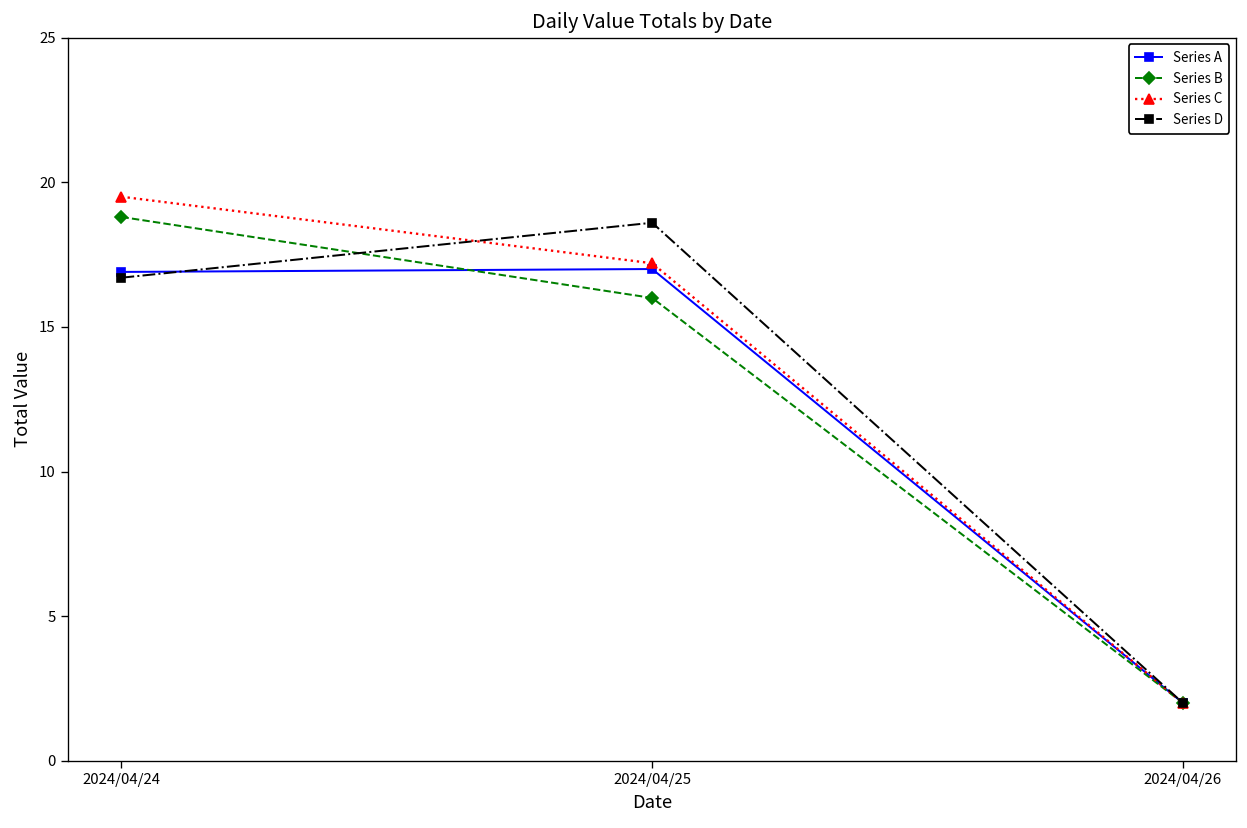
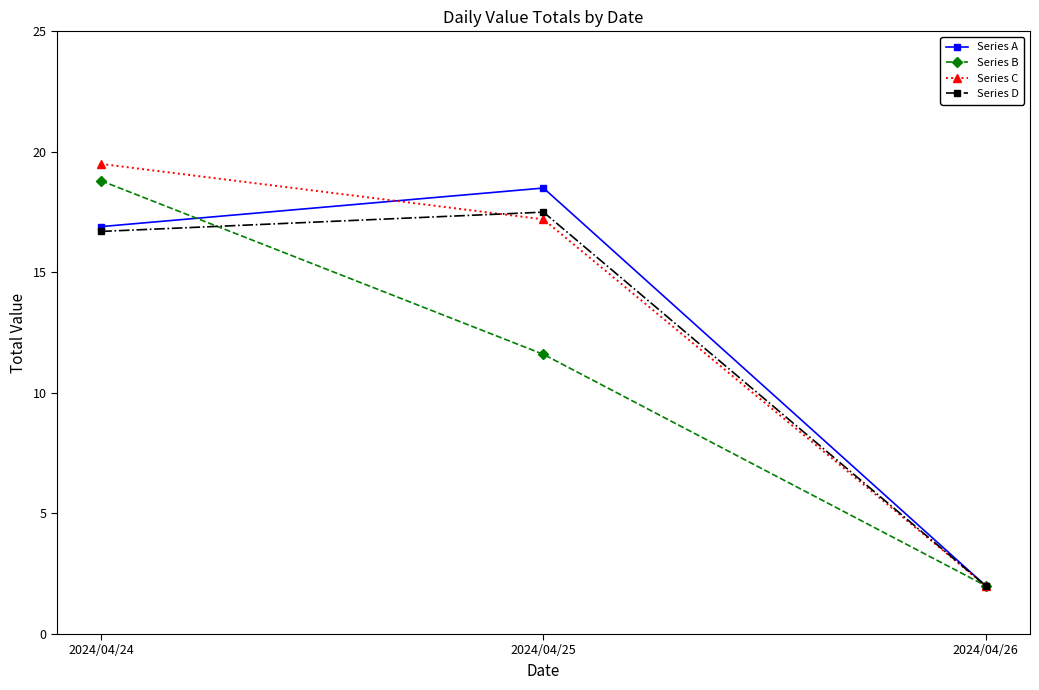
  {
    "Series A": {
      "2024/04/24": 16.9,
-     "2024/04/25": 17.0
+     "2024/04/25": 18.5
    },
    "Series B": {
      "2024/04/24": 18.8,
-     "2024/04/25": 16.0
+     "2024/04/25": 11.6
    },
    "Series C": {
      "2024/04/24": 19.5,
      "2024/04/25": 17.2
    },
    "Series D": {
      "2024/04/24": 16.7,
-     "2024/04/25": 18.6
+     "2024/04/25": 17.5
    }
  }
